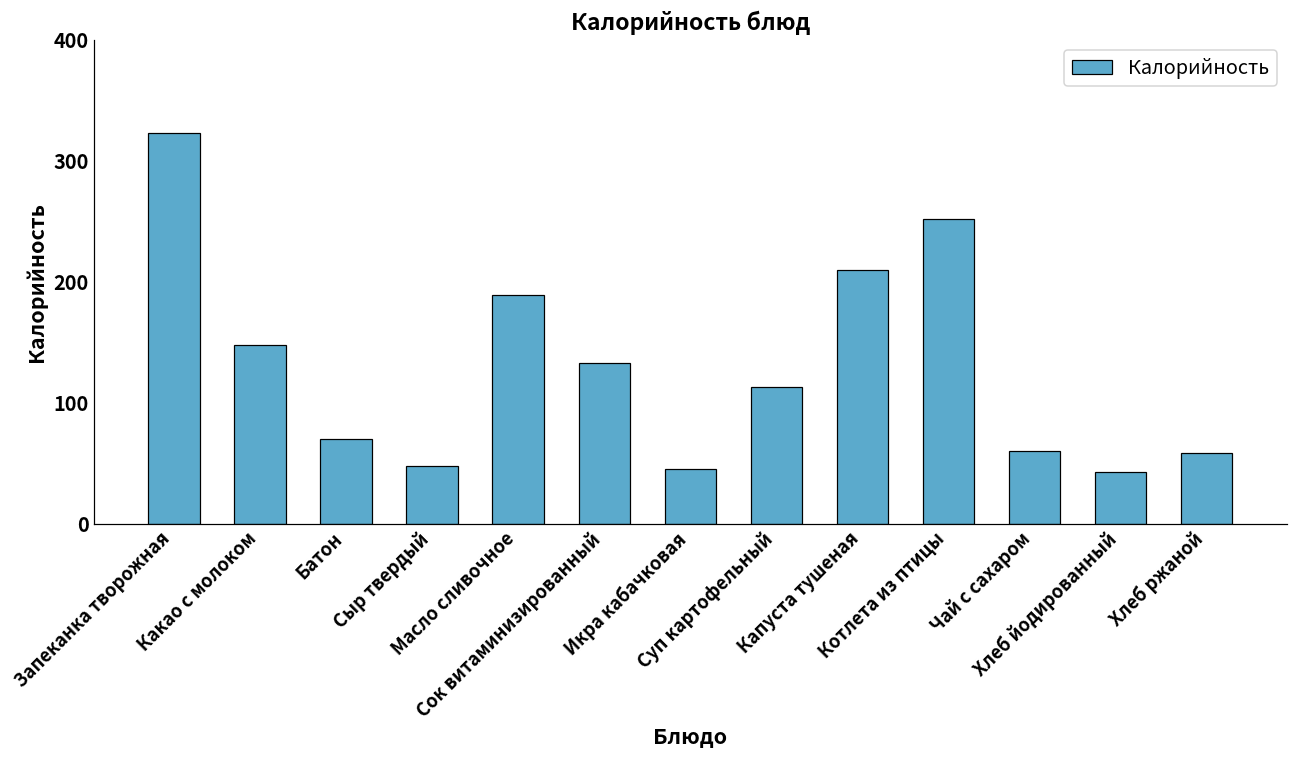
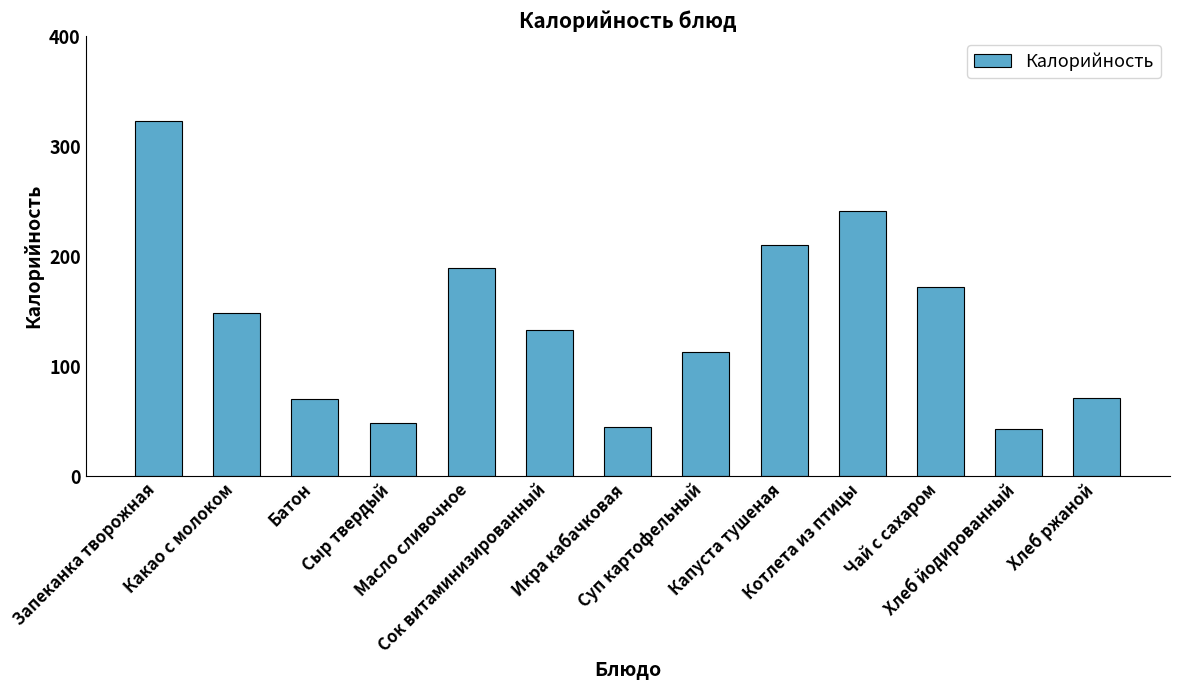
  {
    "Запеканка творожная": 323,
    "Какао с молоком": 148,
    "Батон": 70,
    "Сыр твердый": 48,
    "Масло сливочное": 189,
    "Сок витаминизированный": 133,
    "Икра кабачковая": 45,
    "Суп картофельный": 113,
    "Капуста тушеная": 210,
-   "Котлета из птицы": 252,
-   "Чай с сахаром": 60,
+   "Котлета из птицы": 241,
+   "Чай с сахаром": 172,
    "Хлеб йодированный": 43,
-   "Хлеб ржаной": 59
+   "Хлеб ржаной": 71
  }
